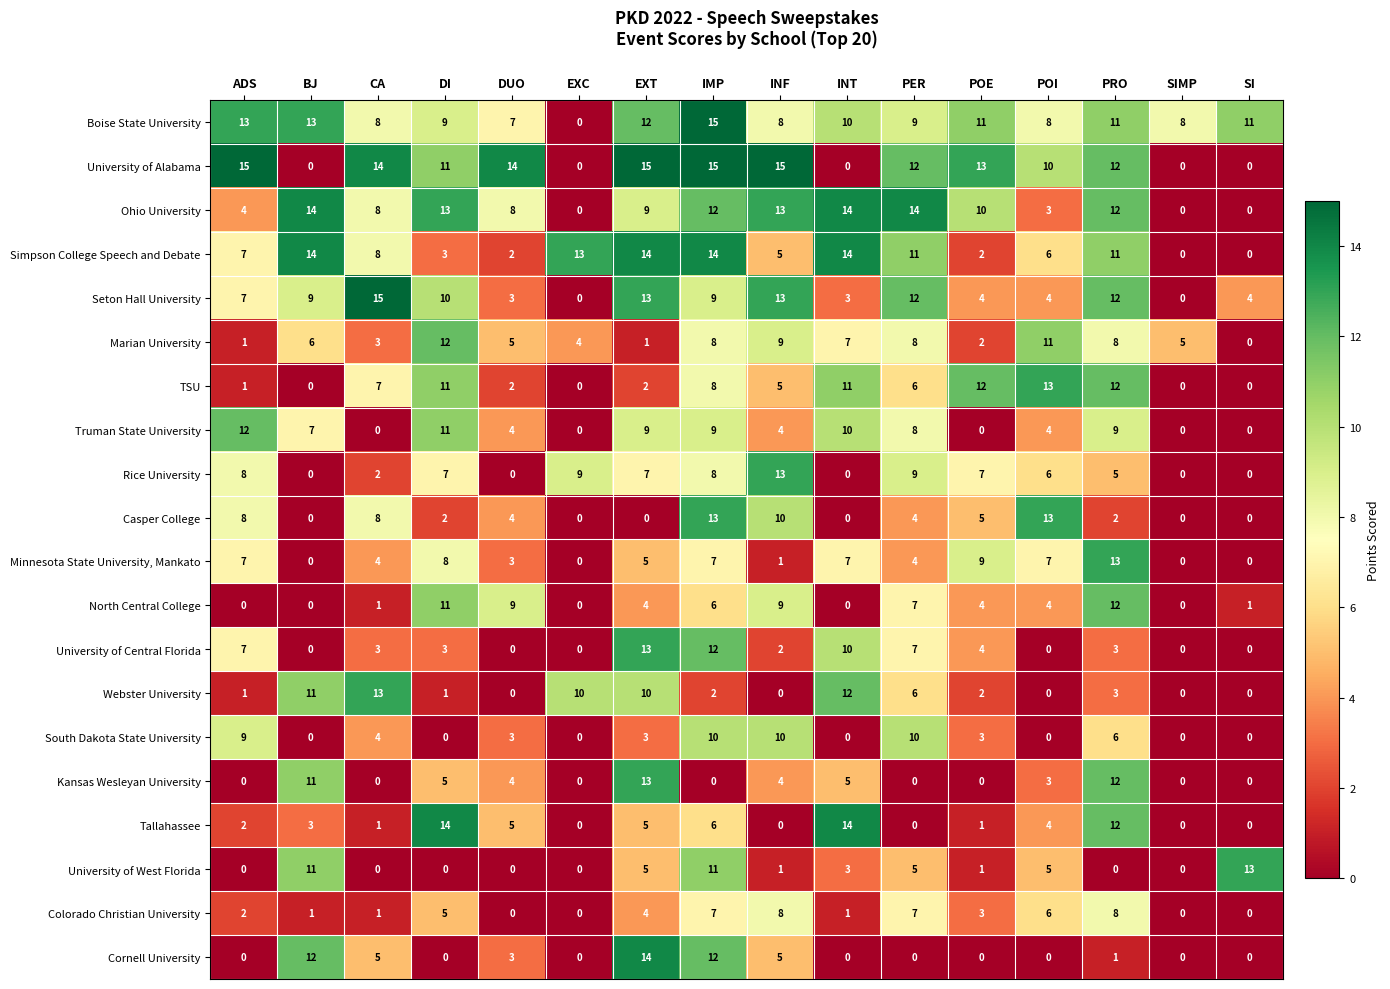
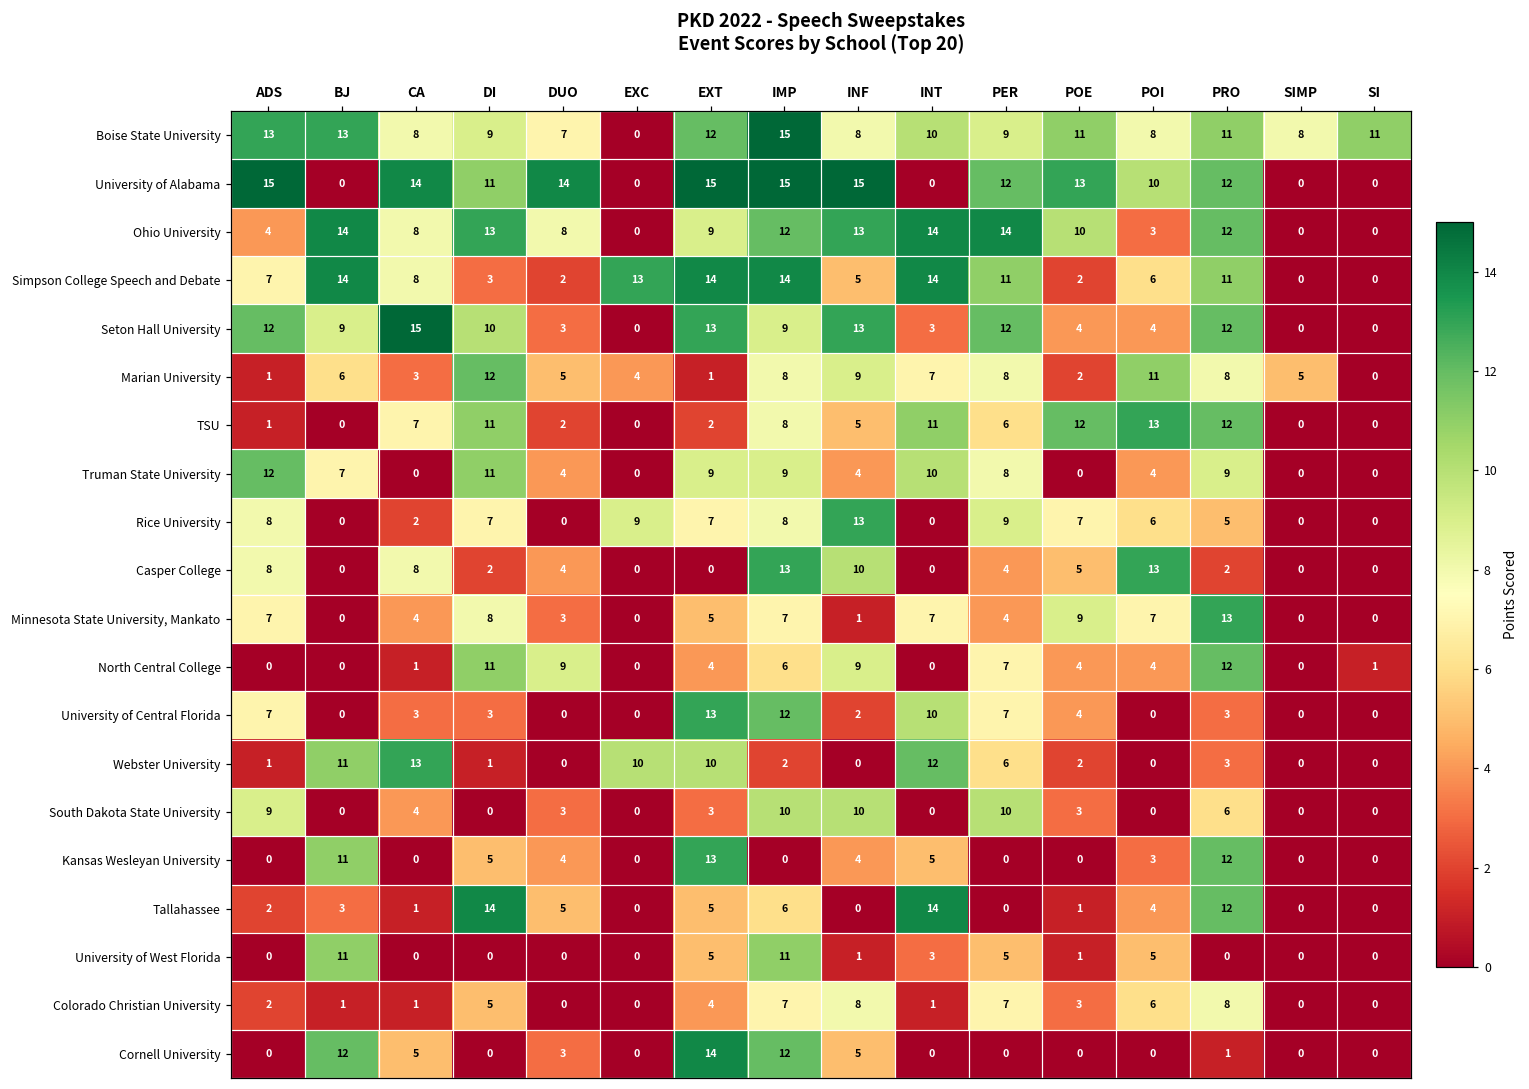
  {
    "Seton Hall University": {
-     "ADS": 7,
+     "ADS": 12,
      "BJ": 9,
      "CA": 15,
      "DI": 10,
      "DUO": 3,
      "EXC": 0,
      "EXT": 13,
      "IMP": 9,
      "INF": 13,
      "INT": 3,
      "PER": 12,
      "POE": 4,
      "POI": 4,
      "PRO": 12,
      "SIMP": 0,
-     "SI": 4
+     "SI": 0
    },
    "University of West Florida": {
      "ADS": 0,
      "BJ": 11,
      "CA": 0,
      "DI": 0,
      "DUO": 0,
      "EXC": 0,
      "EXT": 5,
      "IMP": 11,
      "INF": 1,
      "INT": 3,
      "PER": 5,
      "POE": 1,
      "POI": 5,
      "PRO": 0,
      "SIMP": 0,
-     "SI": 13
+     "SI": 0
    }
  }
